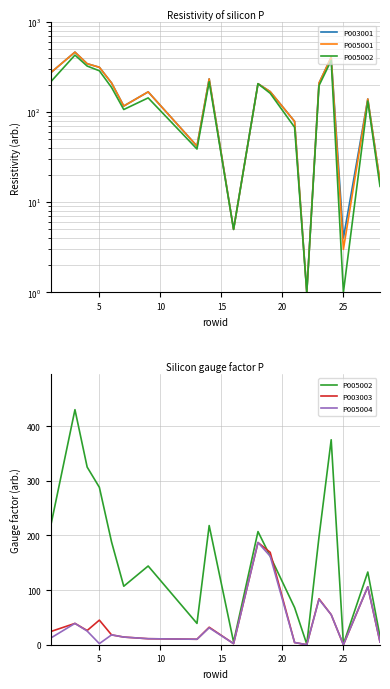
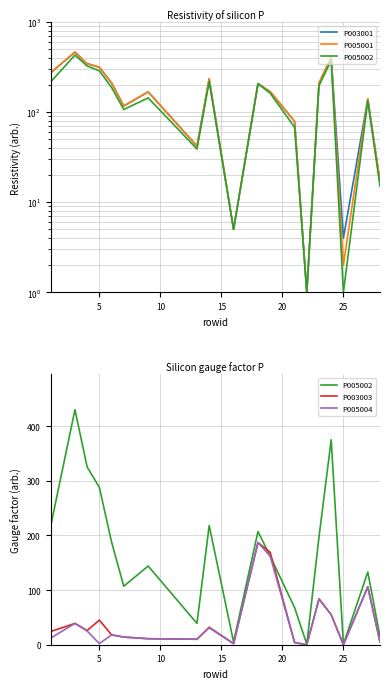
  {
    "Resistivity of silicon P": {
      "P003001": {
        "25": 4
      },
      "P005001": {
-       "25": 3
+       "25": 2
      },
      "P005002": {
        "5": 290,
        "25": 1
      }
    },
    "Silicon gauge factor P": {
      "P005002": {
        "5": 290
      },
      "P003003": {
        "5": 50
      },
      "P005004": {
        "5": 0
      }
    }
  }
